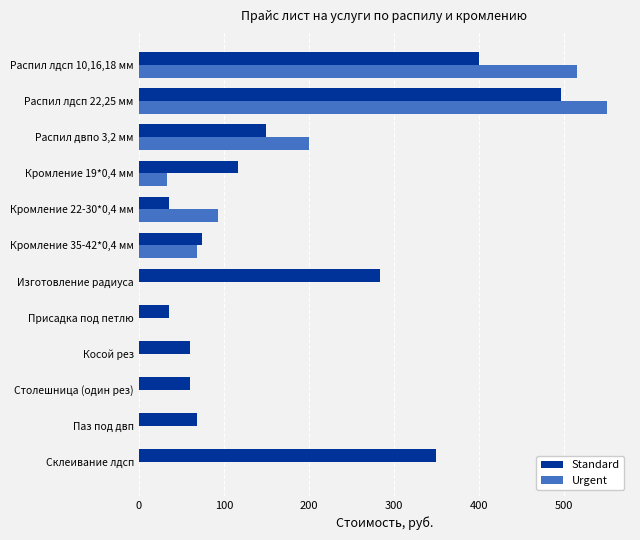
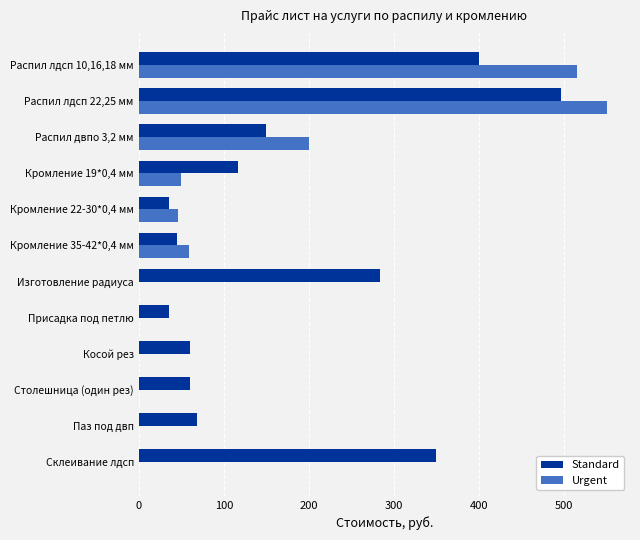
  {
    "Standard": {
      "Распил лдсп 10,16,18 мм": 400,
      "Распил лдсп 22,25 мм": 500,
      "Распил двпо 3,2 мм": 150,
      "Кромление 19*0,4 мм": 120,
      "Кромление 22-30*0,4 мм": 40,
-     "Кромление 35-42*0,4 мм": 70,
+     "Кромление 35-42*0,4 мм": 50,
      "Изготовление радиуса": 280,
      "Присадка под петлю": 40,
      "Косой рез": 60,
      "Столешница (один рез)": 60,
      "Паз под двп": 70,
      "Склеивание лдсп": 350
    },
    "Urgent": {
      "Распил лдсп 10,16,18 мм": 520,
      "Распил лдсп 22,25 мм": 550,
      "Распил двпо 3,2 мм": 200,
-     "Кромление 19*0,4 мм": 30,
-     "Кромление 22-30*0,4 мм": 90,
-     "Кромление 35-42*0,4 мм": 70,
+     "Кромление 19*0,4 мм": 50,
+     "Кромление 22-30*0,4 мм": 50,
+     "Кромление 35-42*0,4 мм": 60,
      "Изготовление радиуса": 0,
      "Присадка под петлю": 0,
      "Косой рез": 0,
      "Столешница (один рез)": 0,
      "Паз под двп": 0,
      "Склеивание лдсп": 0
    }
  }
